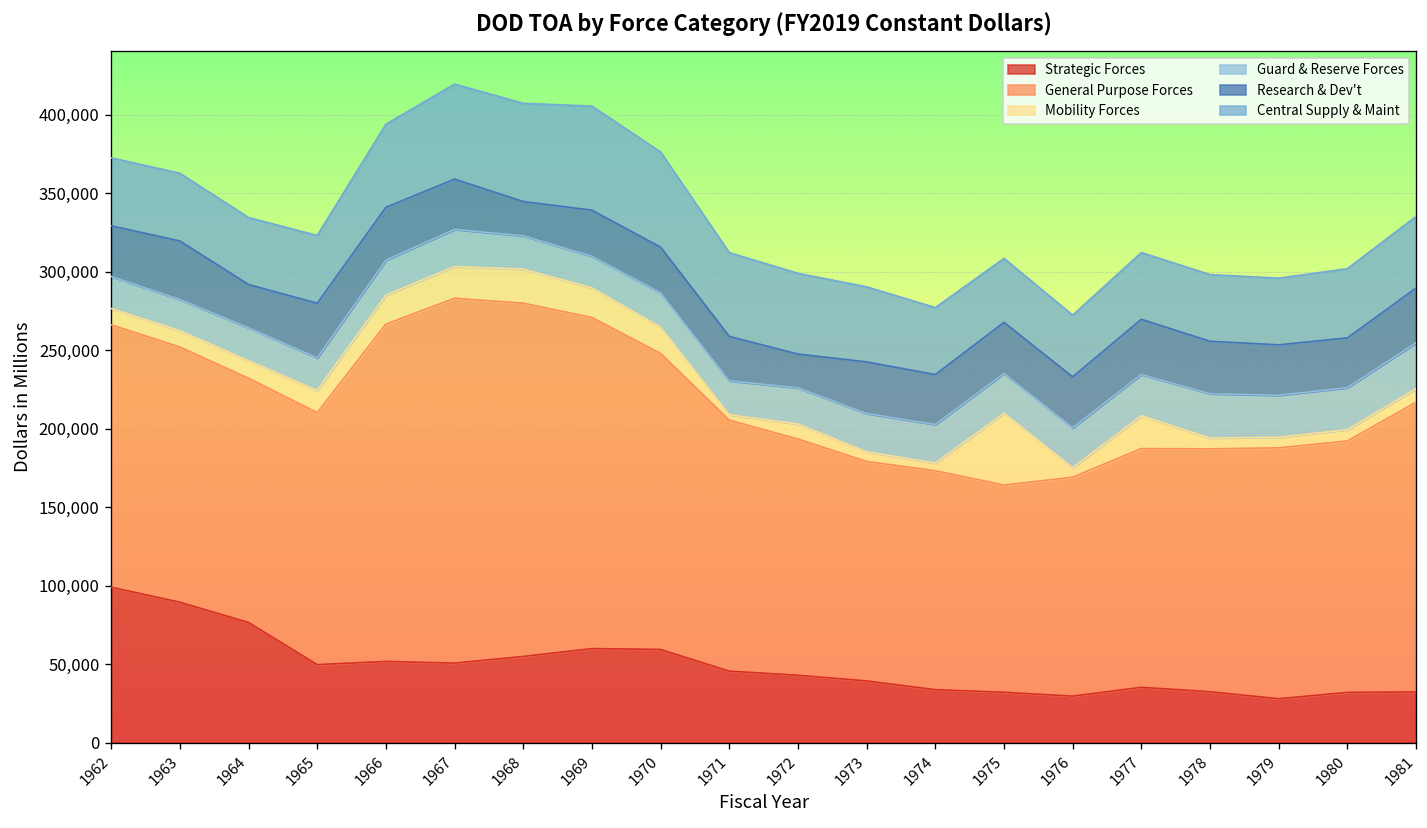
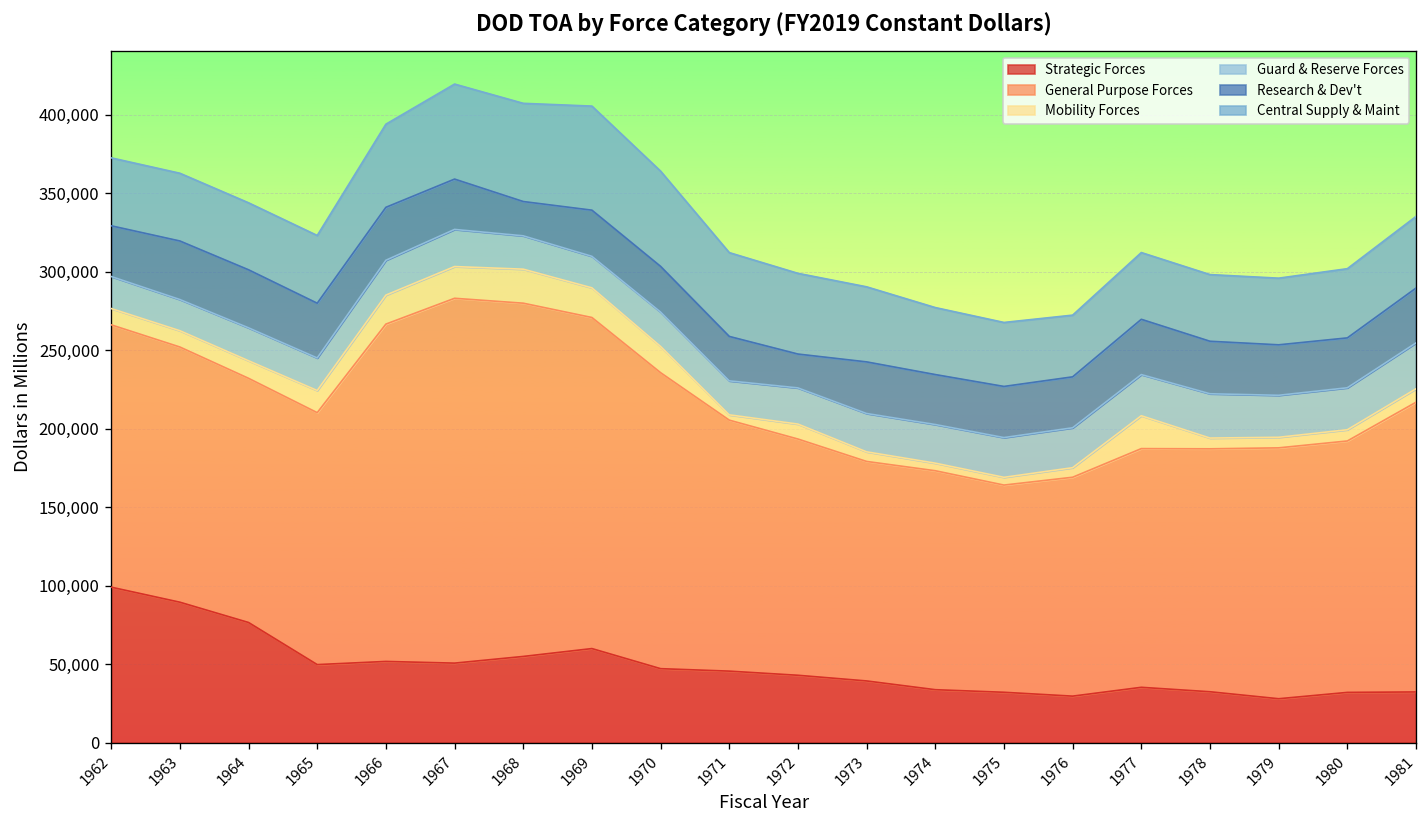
  {
    "Strategic Forces": {
      "1962": "99,000",
      "1963": "89,000",
      "1964": "76,000",
      "1965": "50,000",
      "1966": "52,000",
      "1967": "51,000",
      "1968": "55,000",
      "1969": "60,000",
-     "1970": "59,000",
+     "1970": "47,000",
      "1971": "46,000",
      "1972": "43,000",
      "1973": "39,000",
      "1974": "34,000",
      "1975": "32,000",
      "1976": "30,000",
      "1977": "35,000",
      "1978": "32,000",
      "1979": "28,000",
      "1980": "32,000",
      "1981": "32,000"
    },
    "General Purpose Forces": {
      "1962": "167,000",
      "1963": "163,000",
      "1964": "156,000",
      "1965": "160,000",
      "1966": "215,000",
      "1967": "232,000",
      "1968": "225,000",
      "1969": "211,000",
      "1970": "189,000",
      "1971": "160,000",
      "1972": "150,000",
      "1973": "140,000",
      "1974": "139,000",
      "1975": "132,000",
      "1976": "139,000",
      "1977": "152,000",
      "1978": "155,000",
      "1979": "160,000",
      "1980": "160,000",
      "1981": "185,000"
    },
    "Mobility Forces": {
      "1962": "10,000",
      "1963": "10,000",
      "1964": "11,000",
      "1965": "14,000",
      "1966": "18,000",
      "1967": "20,000",
      "1968": "22,000",
      "1969": "19,000",
      "1970": "17,000",
      "1971": "3,000",
      "1972": "10,000",
      "1973": "6,000",
      "1974": "5,000",
-     "1975": "46,000",
+     "1975": "5,000",
      "1976": "6,000",
      "1977": "21,000",
      "1978": "7,000",
      "1979": "7,000",
      "1980": "7,000",
      "1981": "9,000"
    },
    "Research & Dev't": {
      "1962": "32,000",
      "1963": "37,000",
-     "1964": "28,000",
+     "1964": "37,000",
      "1965": "35,000",
      "1966": "34,000",
      "1967": "32,000",
      "1968": "22,000",
      "1969": "29,000",
      "1970": "29,000",
      "1971": "28,000",
      "1972": "22,000",
      "1973": "33,000",
      "1974": "32,000",
      "1975": "33,000",
      "1976": "32,000",
      "1977": "35,000",
      "1978": "33,000",
      "1979": "32,000",
      "1980": "32,000",
      "1981": "35,000"
    }
  }
